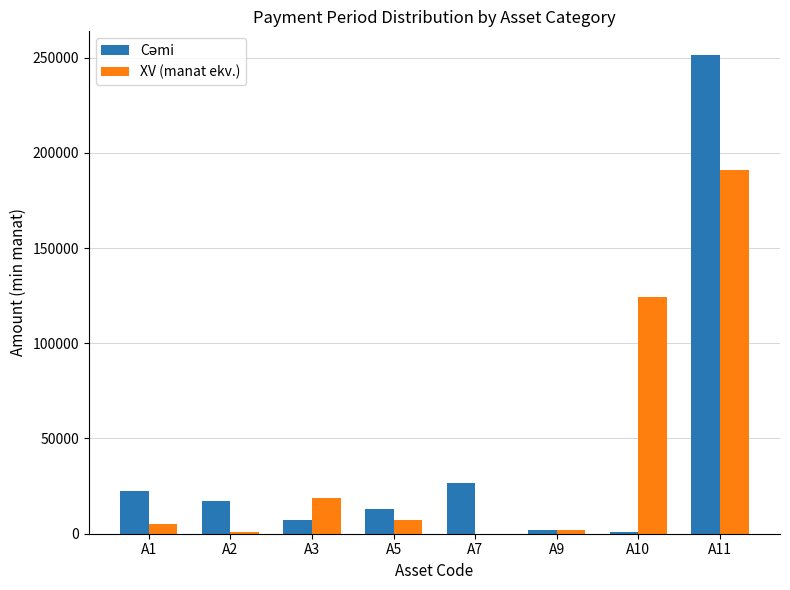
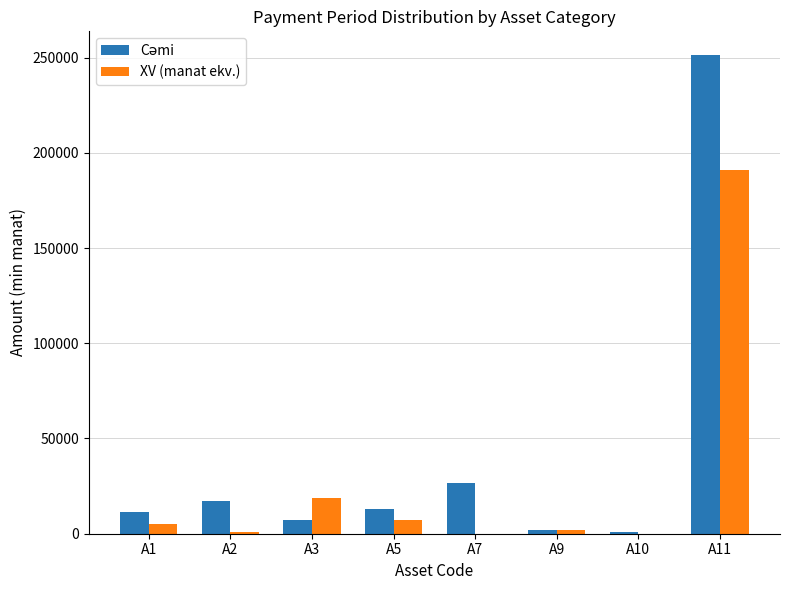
  {
    "Cəmi": {
-     "A1": 22000,
+     "A1": 12000,
      "A2": 17000,
      "A3": 7000,
      "A5": 13000,
      "A7": 27000,
      "A9": 2000,
      "A11": 251000
    },
    "XV (manat ekv.)": {
      "A1": 5000,
      "A3": 19000,
      "A5": 7000,
      "A7": 0,
      "A9": 2000,
-     "A10": 124000,
+     "A10": 0,
      "A11": 191000
    }
  }
